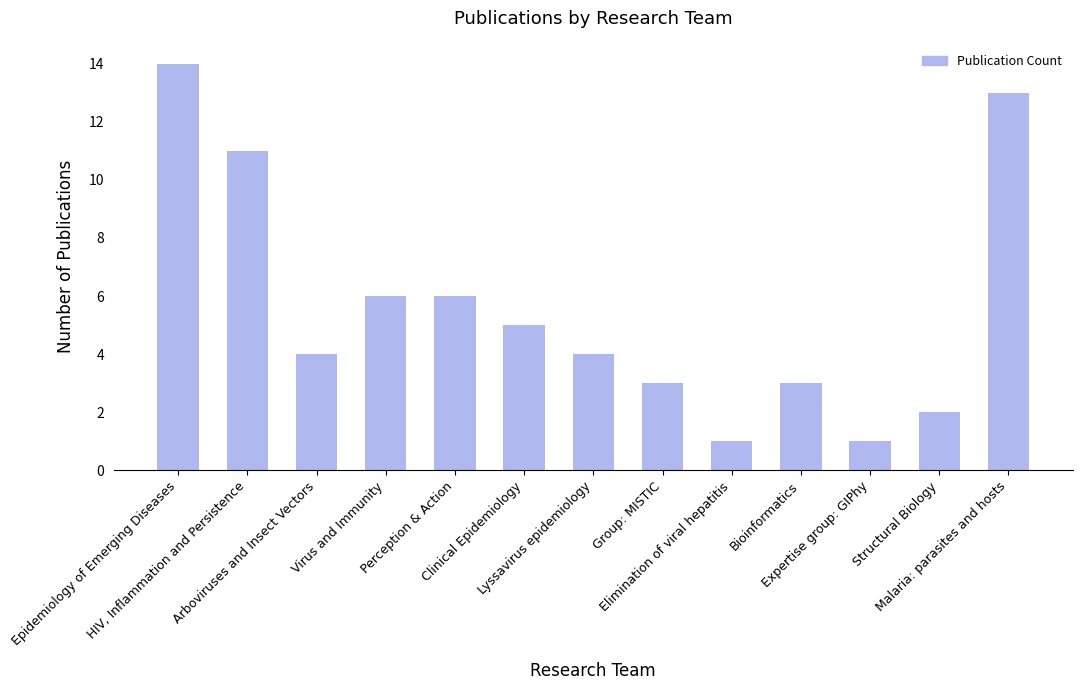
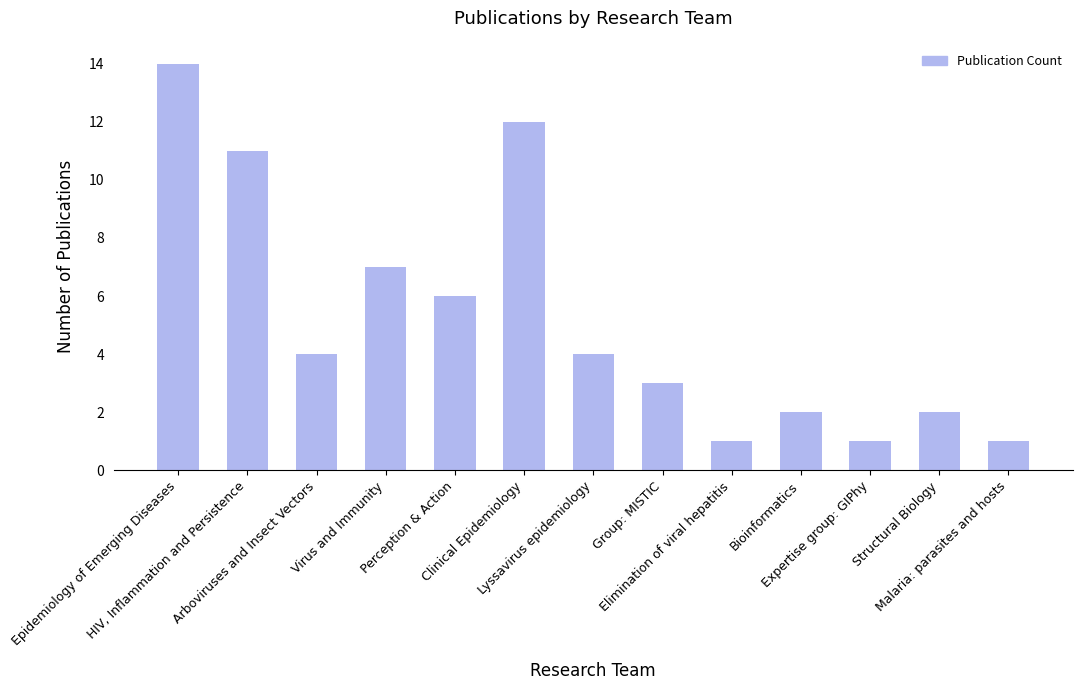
  {
    "Epidemiology of Emerging Diseases": 14,
    "HIV, Inflammation and Persistence": 11,
    "Arboviruses and Insect Vectors": 4,
-   "Virus and Immunity": 6,
+   "Virus and Immunity": 7,
    "Perception & Action": 6,
-   "Clinical Epidemiology": 5,
+   "Clinical Epidemiology": 12,
    "Lyssavirus epidemiology": 4,
    "Group: MISTIC": 3,
    "Elimination of viral hepatitis": 1,
-   "Bioinformatics": 3,
+   "Bioinformatics": 2,
    "Expertise group: GIPhy": 1,
    "Structural Biology": 2,
-   "Malaria: parasites and hosts": 13
+   "Malaria: parasites and hosts": 1
  }
